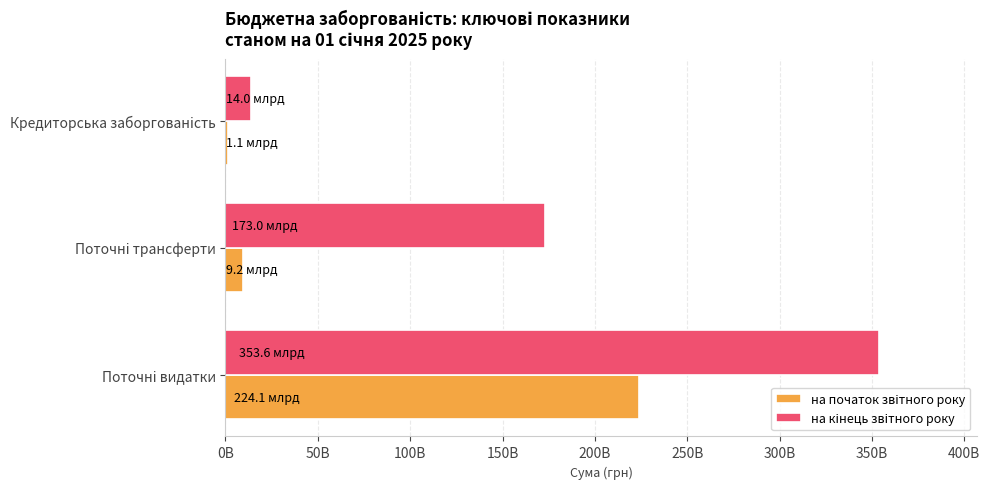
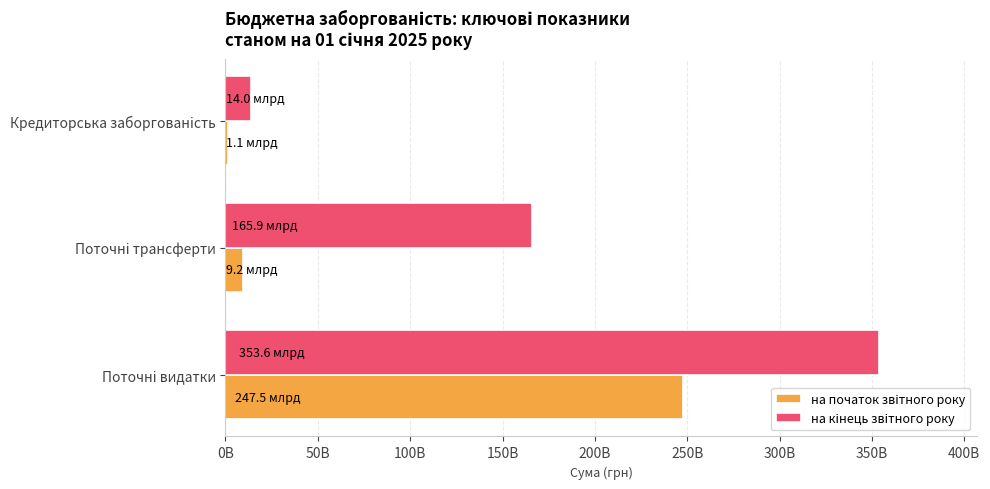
  {
    "на початок звітного року": {
-     "Поточні видатки": 224.1
+     "Поточні видатки": 247.5
    },
    "на кінець звітного року": {
-     "Поточні трансферти": 173.0
+     "Поточні трансферти": 165.9
    }
  }
